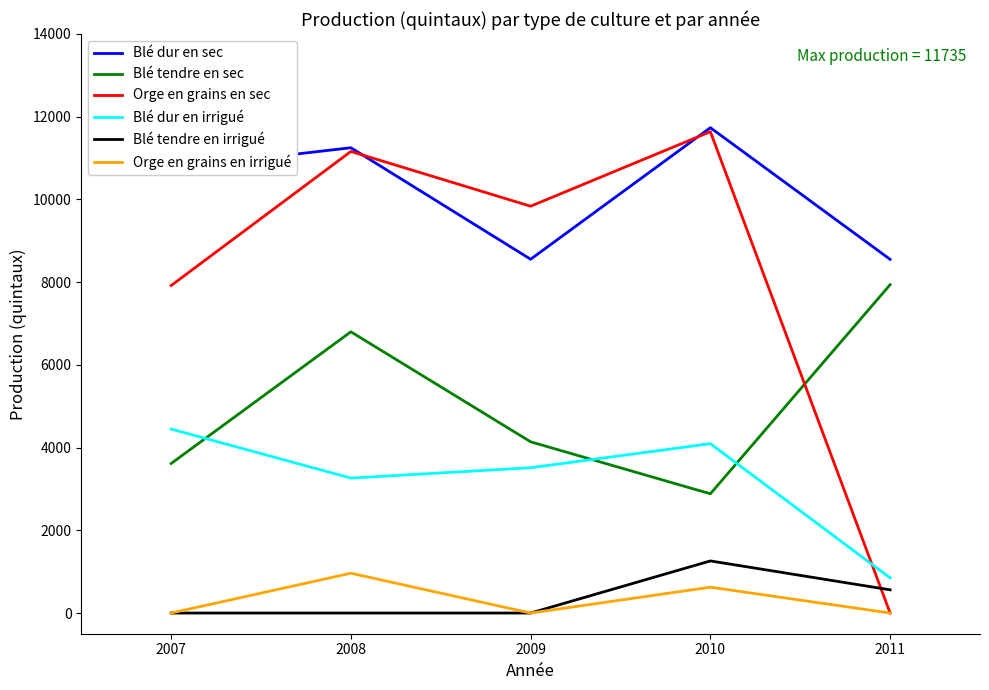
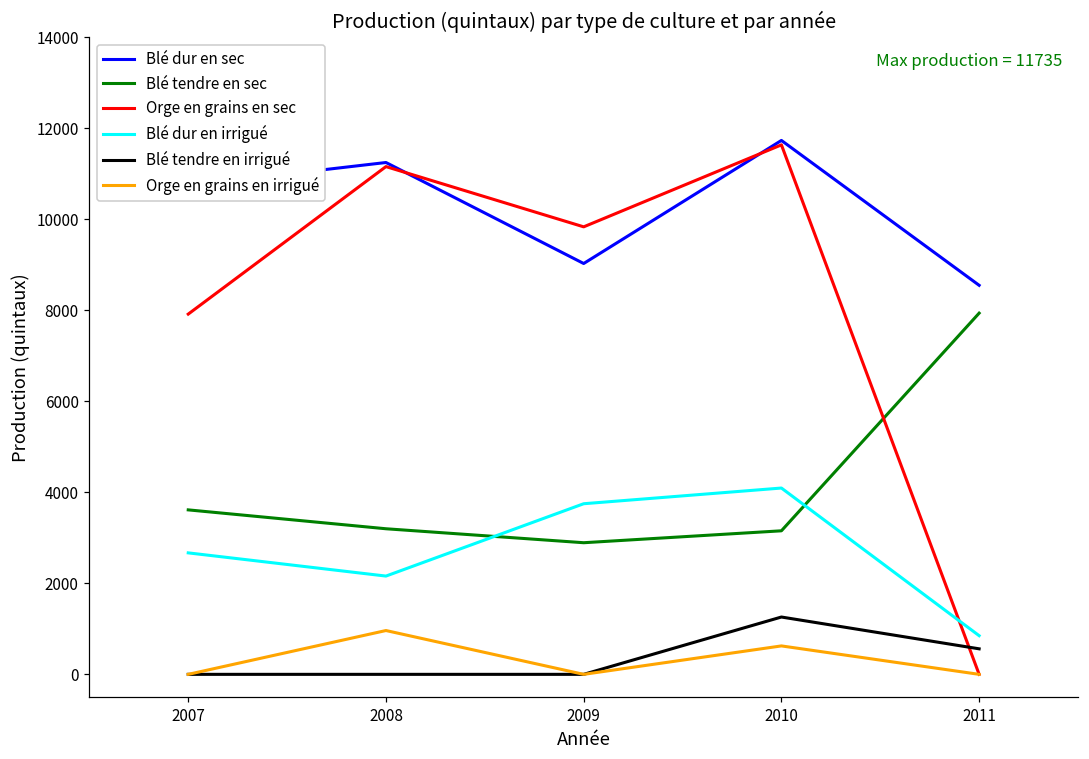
  {
    "Blé dur en sec": {
      "2008": 11300,
-     "2009": 8600,
+     "2009": 9000,
      "2010": 11700,
      "2011": 8600
    },
    "Blé tendre en sec": {
      "2007": 3600,
-     "2008": 6800,
-     "2009": 4100,
-     "2010": 2900,
+     "2008": 3200,
+     "2009": 2900,
+     "2010": 3200,
      "2011": 7900
    },
    "Orge en grains en sec": {
      "2007": 7900,
      "2008": 11200,
      "2009": 9800,
      "2010": 11600
    },
    "Blé dur en irrigué": {
-     "2007": 4400,
-     "2008": 3300,
-     "2009": 3500,
+     "2007": 2700,
+     "2008": 2200,
+     "2009": 3800,
      "2010": 4100,
      "2011": 900
    },
    "Blé tendre en irrigué": {
      "2008": 0,
      "2010": 1300,
      "2011": 600
    },
    "Orge en grains en irrigué": {
      "2008": 1000,
      "2010": 600
    }
  }
